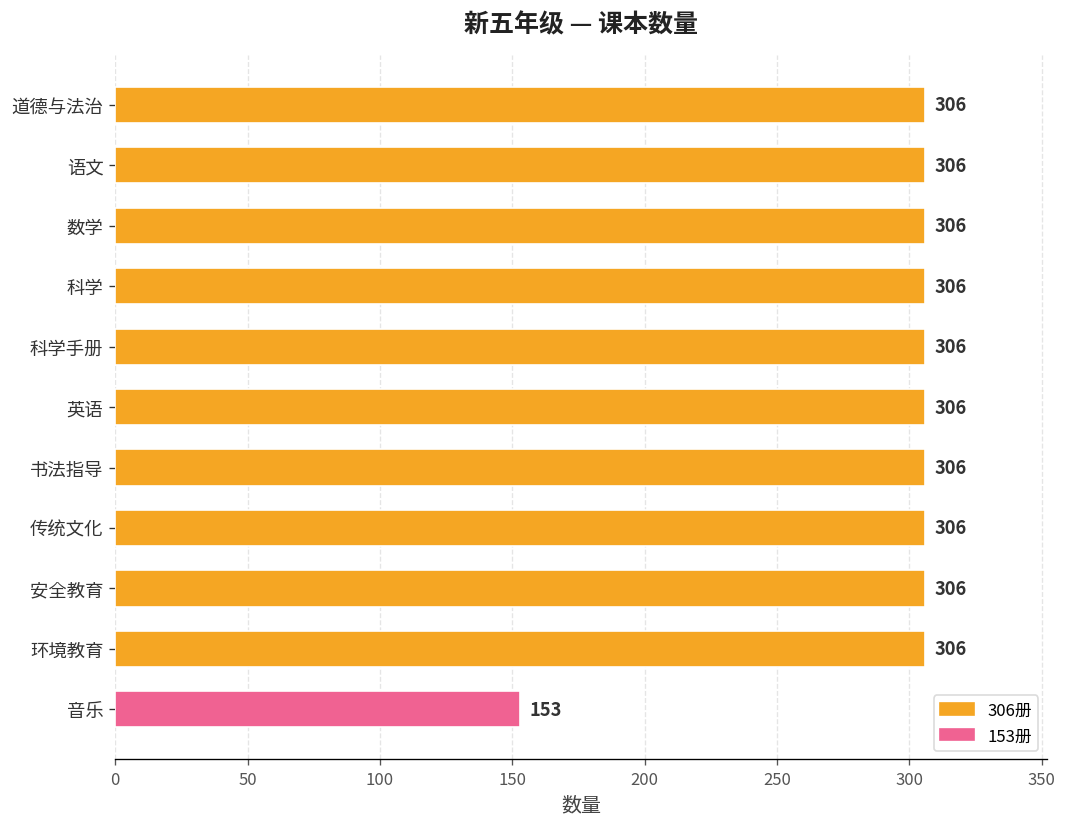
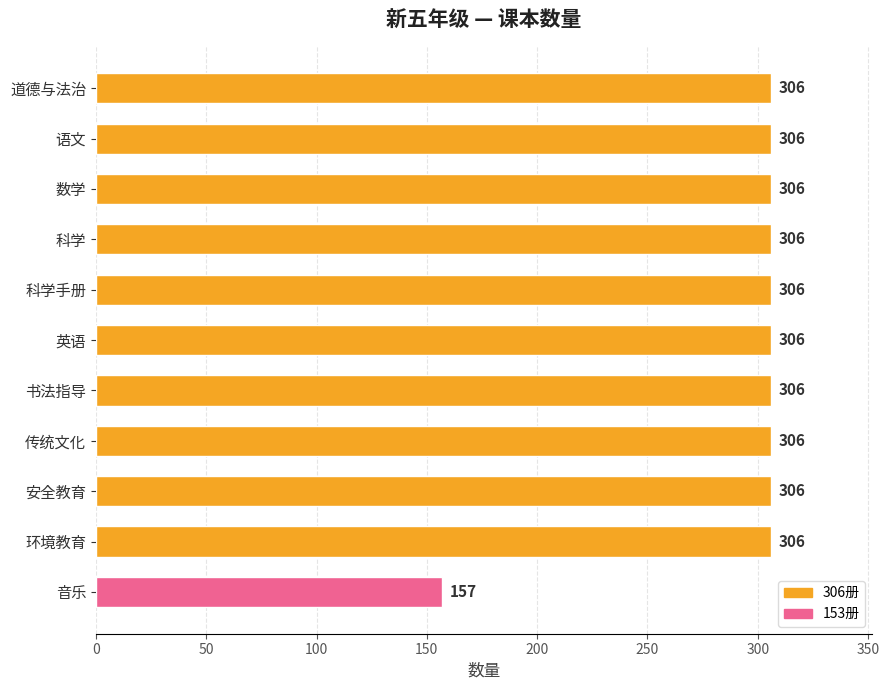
  {
    "道德与法治": 306,
    "语文": 306,
    "数学": 306,
    "科学": 306,
    "科学手册": 306,
    "英语": 306,
    "书法指导": 306,
    "传统文化": 306,
    "安全教育": 306,
    "环境教育": 306,
-   "音乐": 153
+   "音乐": 157
  }
